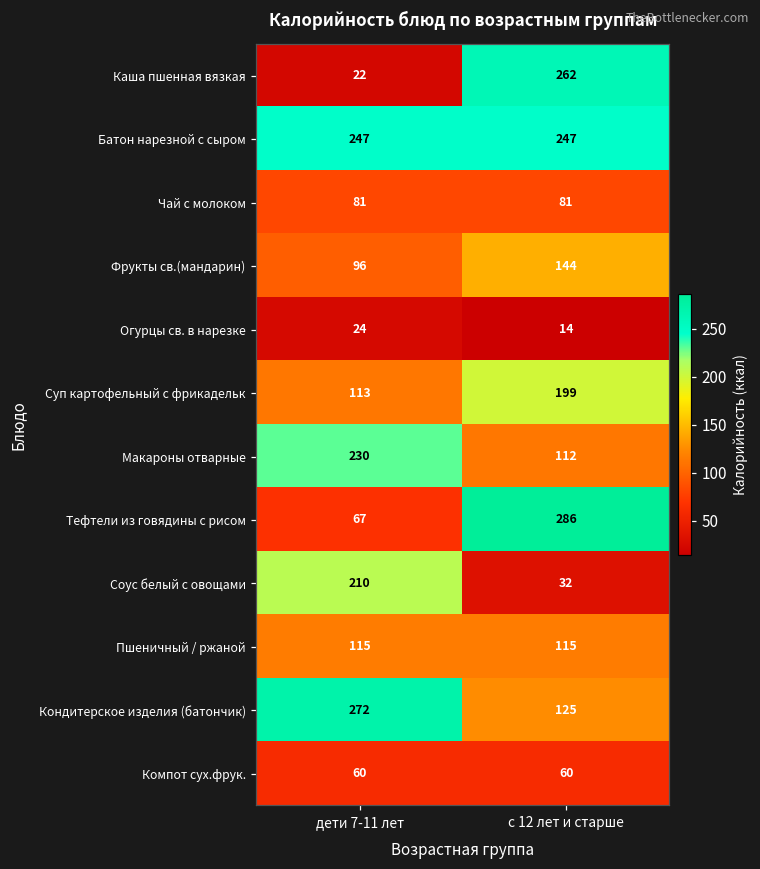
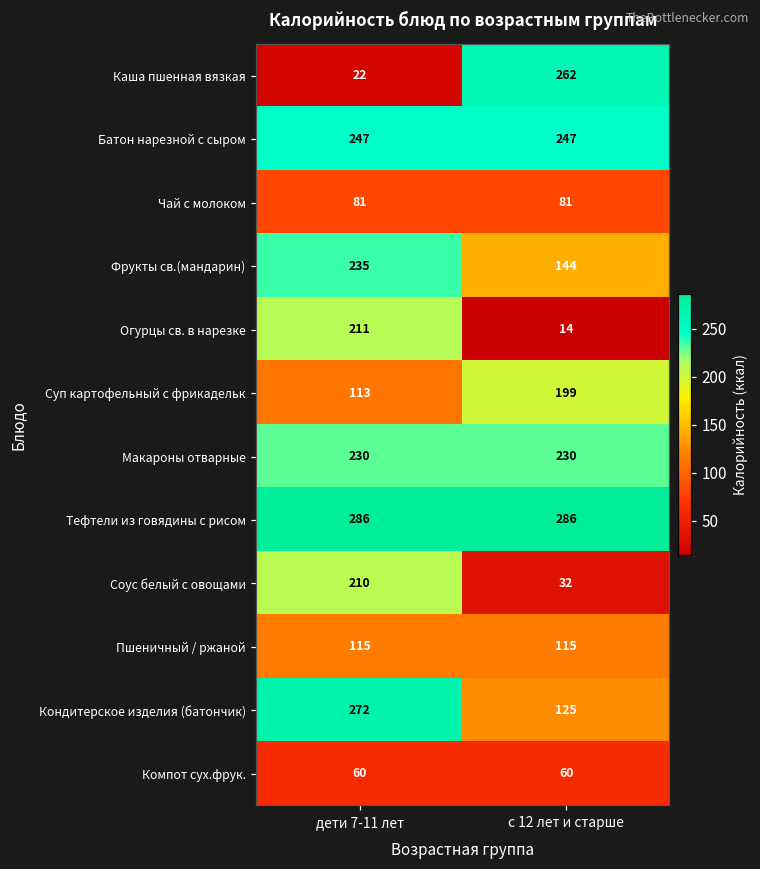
  {
    "Каша пшенная вязкая": {
      "дети 7-11 лет": 22,
      "с 12 лет и старше": 262
    },
    "Батон нарезной с сыром": {
      "дети 7-11 лет": 247,
      "с 12 лет и старше": 247
    },
    "Чай с молоком": {
      "дети 7-11 лет": 81,
      "с 12 лет и старше": 81
    },
    "Фрукты св.(мандарин)": {
-     "дети 7-11 лет": 96,
+     "дети 7-11 лет": 235,
      "с 12 лет и старше": 144
    },
    "Огурцы св. в нарезке": {
-     "дети 7-11 лет": 24,
+     "дети 7-11 лет": 211,
      "с 12 лет и старше": 14
    },
    "Суп картофельный с фрикадельк": {
      "дети 7-11 лет": 113,
      "с 12 лет и старше": 199
    },
    "Макароны отварные": {
      "дети 7-11 лет": 230,
-     "с 12 лет и старше": 112
+     "с 12 лет и старше": 230
    },
    "Тефтели из говядины с рисом": {
-     "дети 7-11 лет": 67,
+     "дети 7-11 лет": 286,
      "с 12 лет и старше": 286
    },
    "Соус белый с овощами": {
      "дети 7-11 лет": 210,
      "с 12 лет и старше": 32
    },
    "Пшеничный / ржаной": {
      "дети 7-11 лет": 115,
      "с 12 лет и старше": 115
    },
    "Кондитерское изделия (батончик)": {
      "дети 7-11 лет": 272,
      "с 12 лет и старше": 125
    },
    "Компот сух.фрук.": {
      "дети 7-11 лет": 60,
      "с 12 лет и старше": 60
    }
  }
